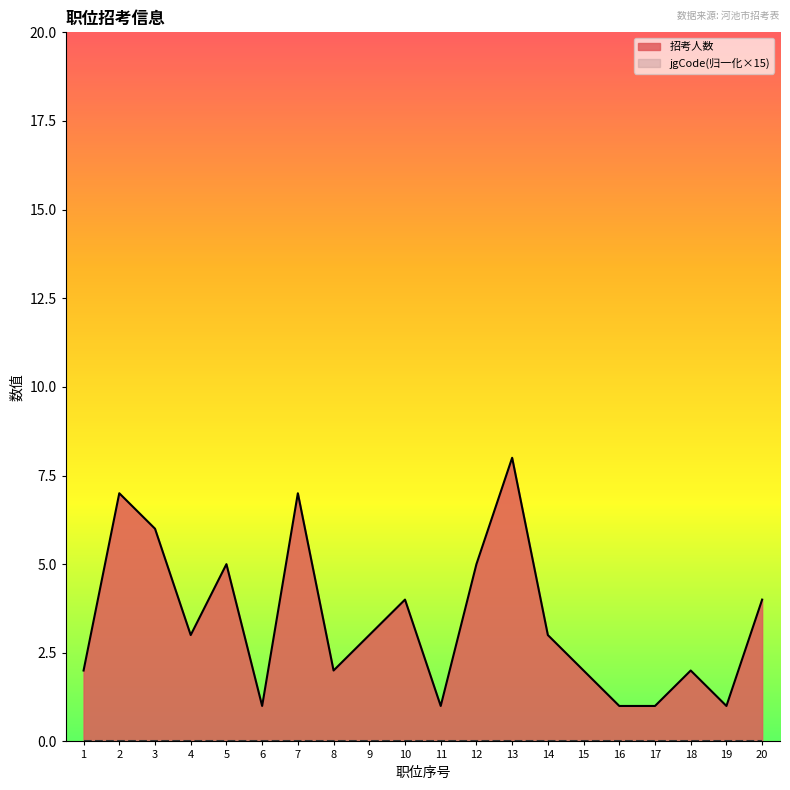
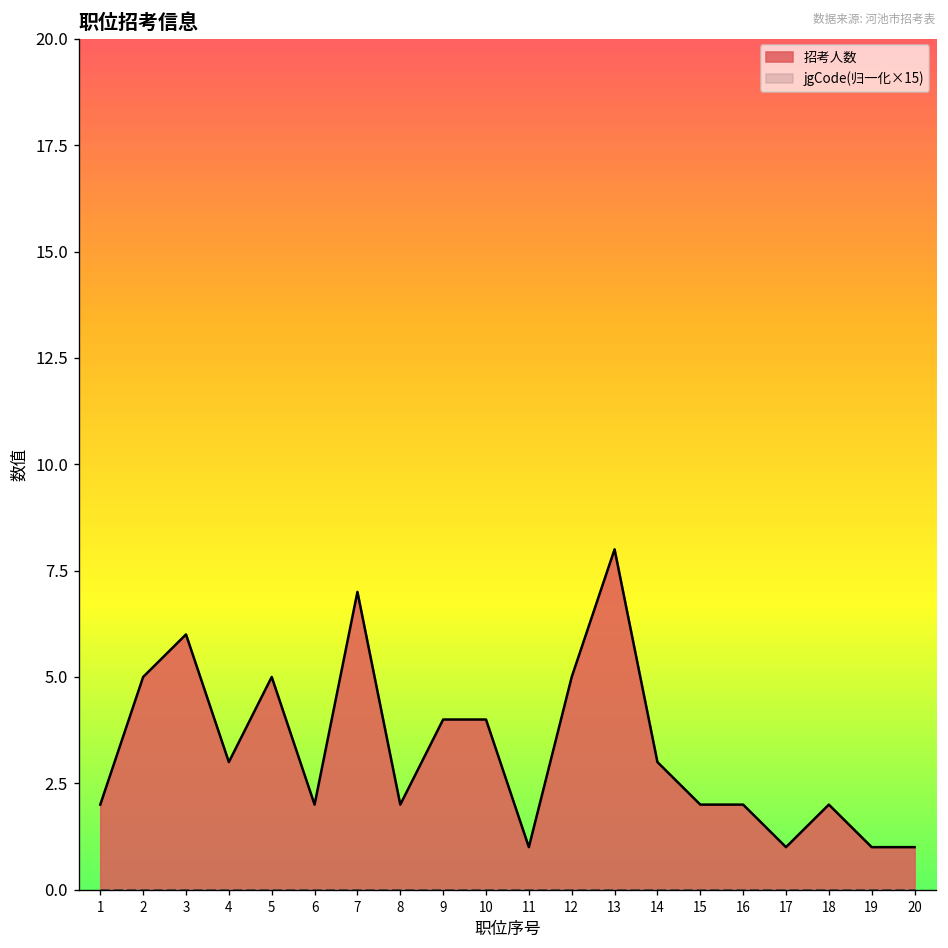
  {
    "招考人数": {
      "1": 2,
-     "2": 7,
+     "2": 5,
      "3": 6,
      "4": 3,
      "5": 5,
-     "6": 1,
+     "6": 2,
      "7": 7,
      "8": 2,
-     "9": 3,
+     "9": 4,
      "10": 4,
      "11": 1,
      "12": 5,
      "13": 8,
      "14": 3,
      "15": 2,
-     "16": 1,
+     "16": 2,
      "17": 1,
      "18": 2,
      "19": 1,
-     "20": 4
+     "20": 1
    },
    "jgCode(归一化×15)": {
      "1": 0,
      "2": 0,
      "3": 0,
      "4": 0,
      "5": 0,
      "6": 0,
      "7": 0,
      "8": 0,
      "9": 0,
      "10": 0,
      "11": 0,
      "12": 0,
      "13": 0,
      "14": 0,
      "15": 0,
      "16": 0,
      "17": 0,
      "18": 0,
      "19": 0,
      "20": 0
    }
  }
